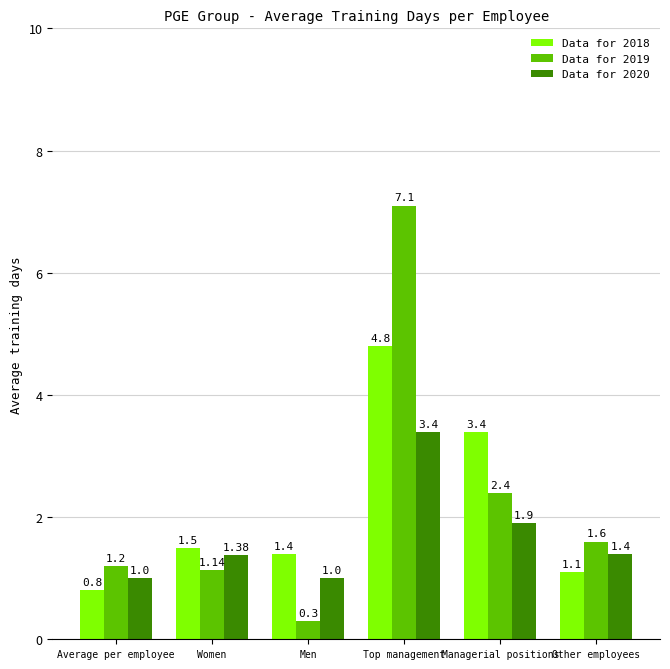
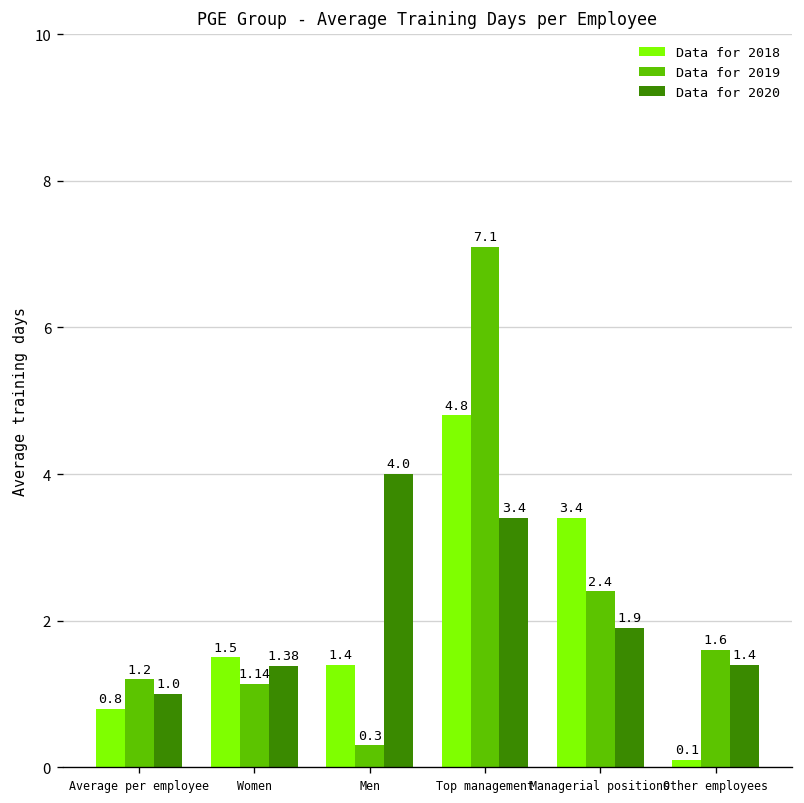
  {
    "Data for 2018": {
      "Average per employee": 0.8,
      "Women": 1.5,
      "Men": 1.4,
      "Top management": 4.8,
      "Managerial positions": 3.4,
-     "Other employees": 1.1
+     "Other employees": 0.1
    },
    "Data for 2019": {
      "Average per employee": 1.2,
      "Women": 1.14,
      "Men": 0.3,
      "Top management": 7.1,
      "Managerial positions": 2.4,
      "Other employees": 1.6
    },
    "Data for 2020": {
      "Average per employee": 1.0,
      "Women": 1.38,
-     "Men": 1.0,
+     "Men": 4.0,
      "Top management": 3.4,
      "Managerial positions": 1.9,
      "Other employees": 1.4
    }
  }
